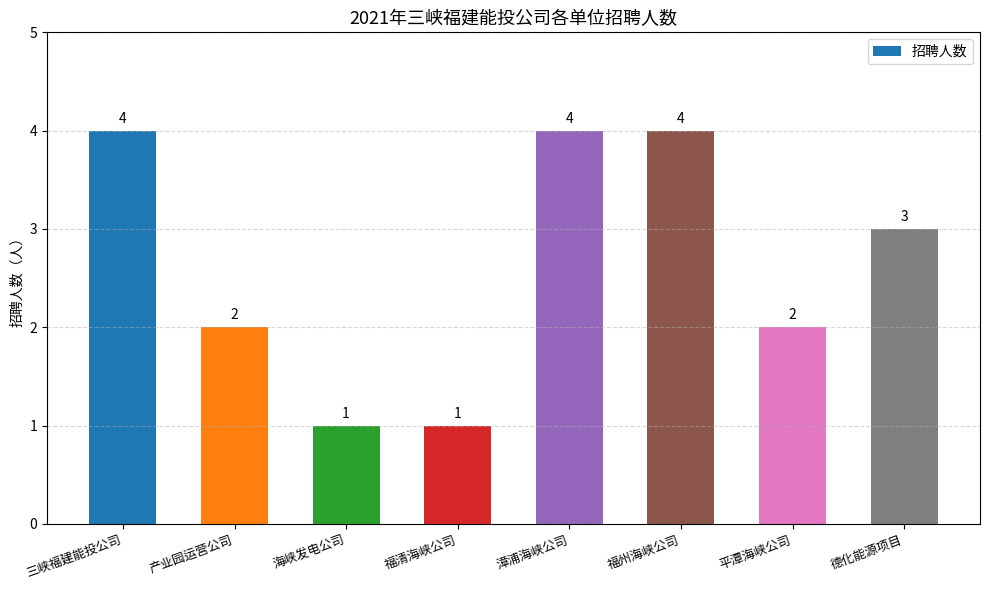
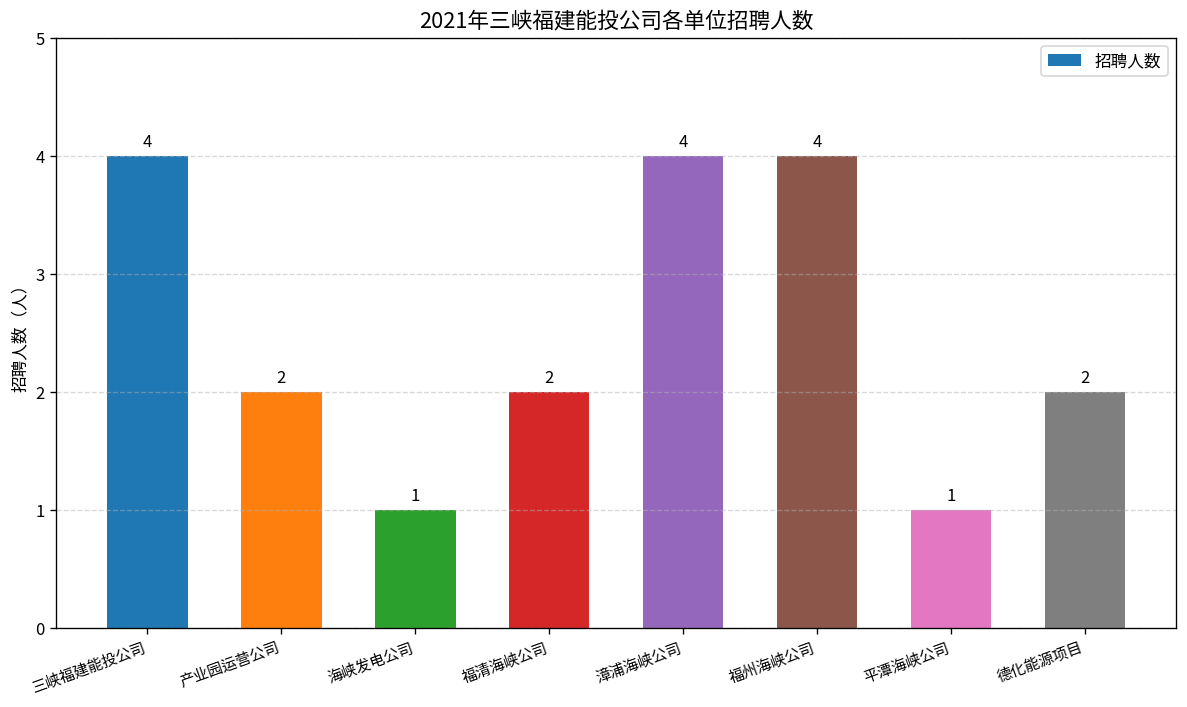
  {
    "三峡福建能投公司": 4,
    "产业园运营公司": 2,
    "海峡发电公司": 1,
-   "福清海峡公司": 1,
+   "福清海峡公司": 2,
    "漳浦海峡公司": 4,
    "福州海峡公司": 4,
-   "平潭海峡公司": 2,
-   "德化能源项目": 3
+   "平潭海峡公司": 1,
+   "德化能源项目": 2
  }
